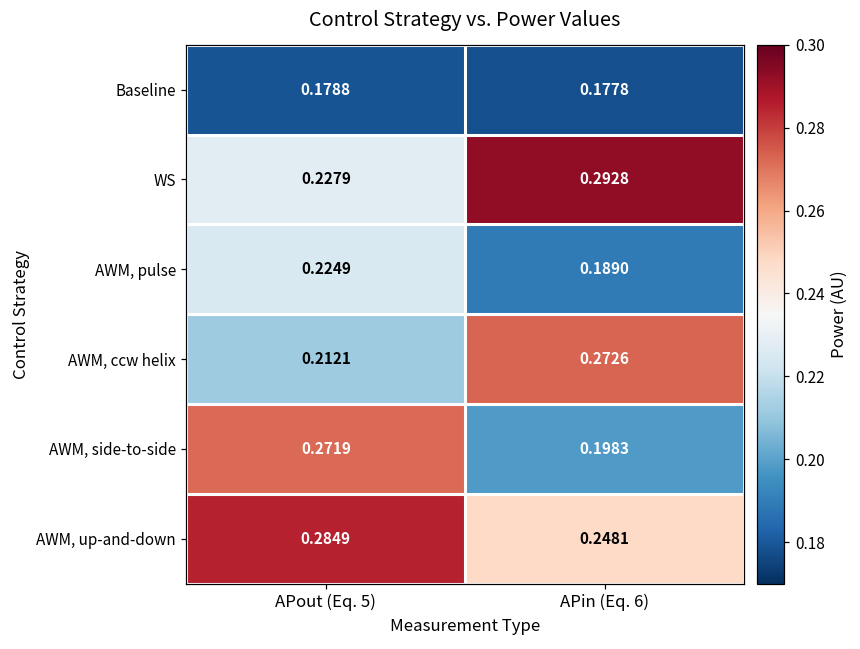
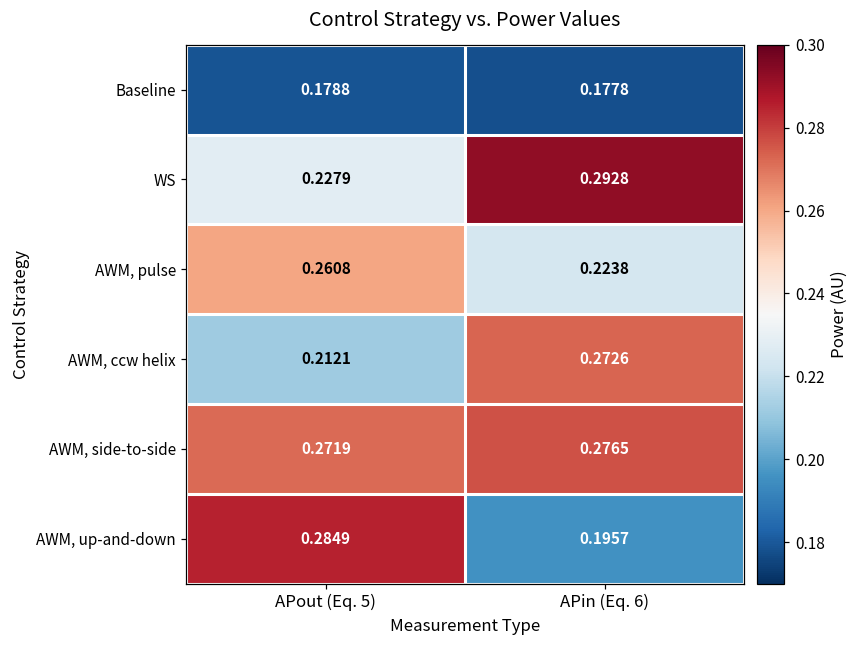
  {
    "Baseline": {
      "APout (Eq. 5)": 0.1788,
      "APin (Eq. 6)": 0.1778
    },
    "WS": {
      "APout (Eq. 5)": 0.2279,
      "APin (Eq. 6)": 0.2928
    },
    "AWM, pulse": {
-     "APout (Eq. 5)": 0.2249,
-     "APin (Eq. 6)": 0.1890
+     "APout (Eq. 5)": 0.2608,
+     "APin (Eq. 6)": 0.2238
    },
    "AWM, ccw helix": {
      "APout (Eq. 5)": 0.2121,
      "APin (Eq. 6)": 0.2726
    },
    "AWM, side-to-side": {
      "APout (Eq. 5)": 0.2719,
-     "APin (Eq. 6)": 0.1983
+     "APin (Eq. 6)": 0.2765
    },
    "AWM, up-and-down": {
      "APout (Eq. 5)": 0.2849,
-     "APin (Eq. 6)": 0.2481
+     "APin (Eq. 6)": 0.1957
    }
  }
